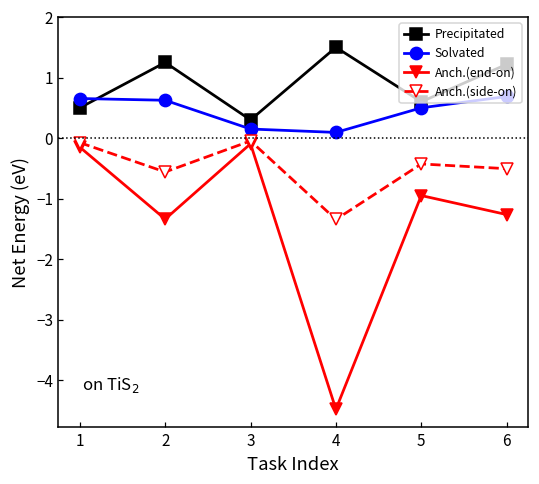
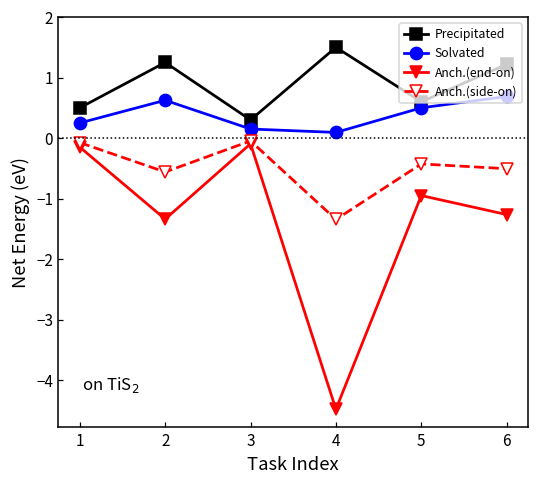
  {
    "Precipitated": {
      "1": 0.5,
      "2": 1.3,
      "3": 0.3,
      "4": 1.5,
      "5": 0.6
    },
    "Solvated": {
-     "1": 0.7,
+     "1": 0.3,
      "2": 0.6,
      "3": 0.2,
      "4": 0.1,
      "5": 0.5
    }
  }
